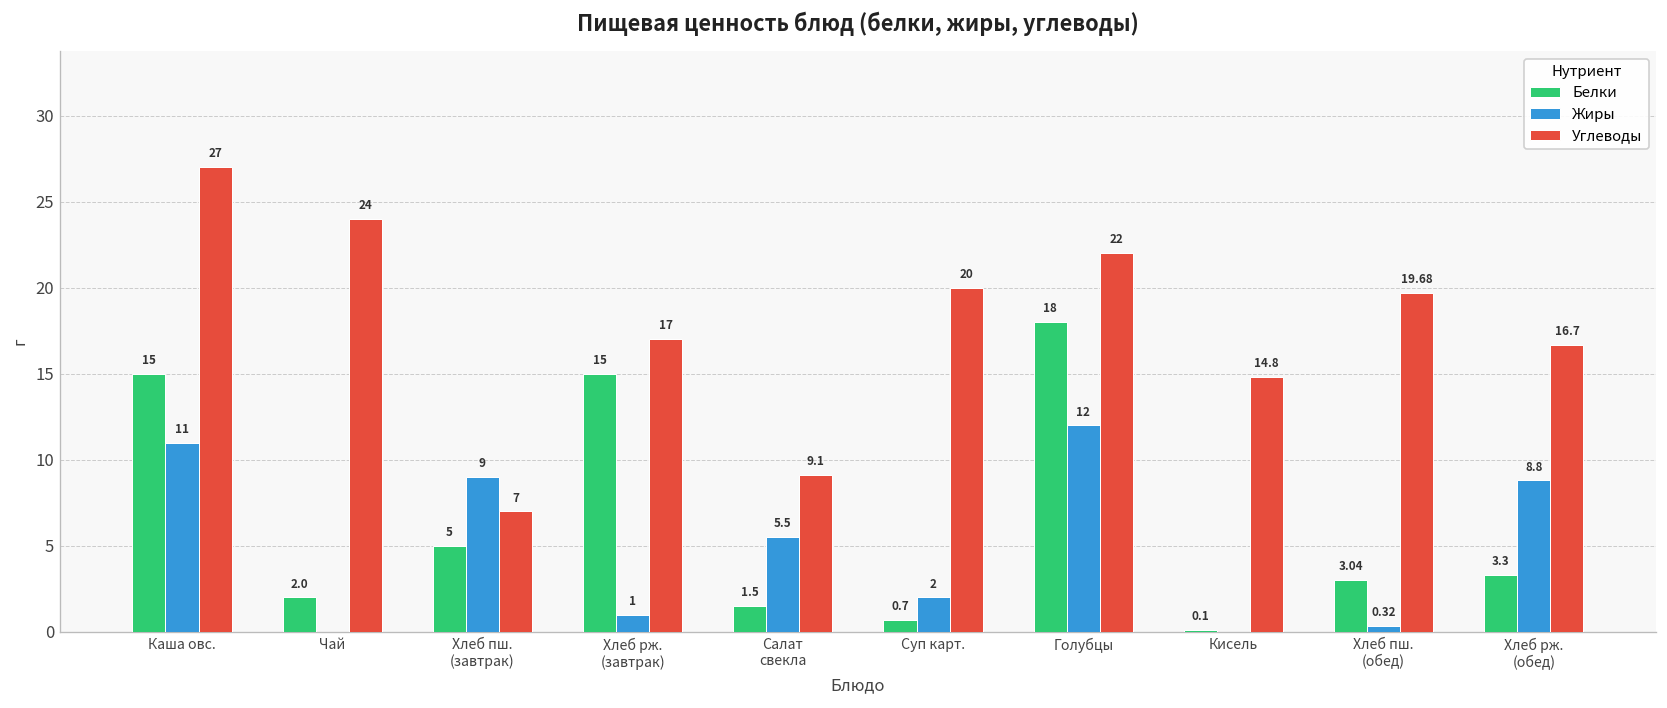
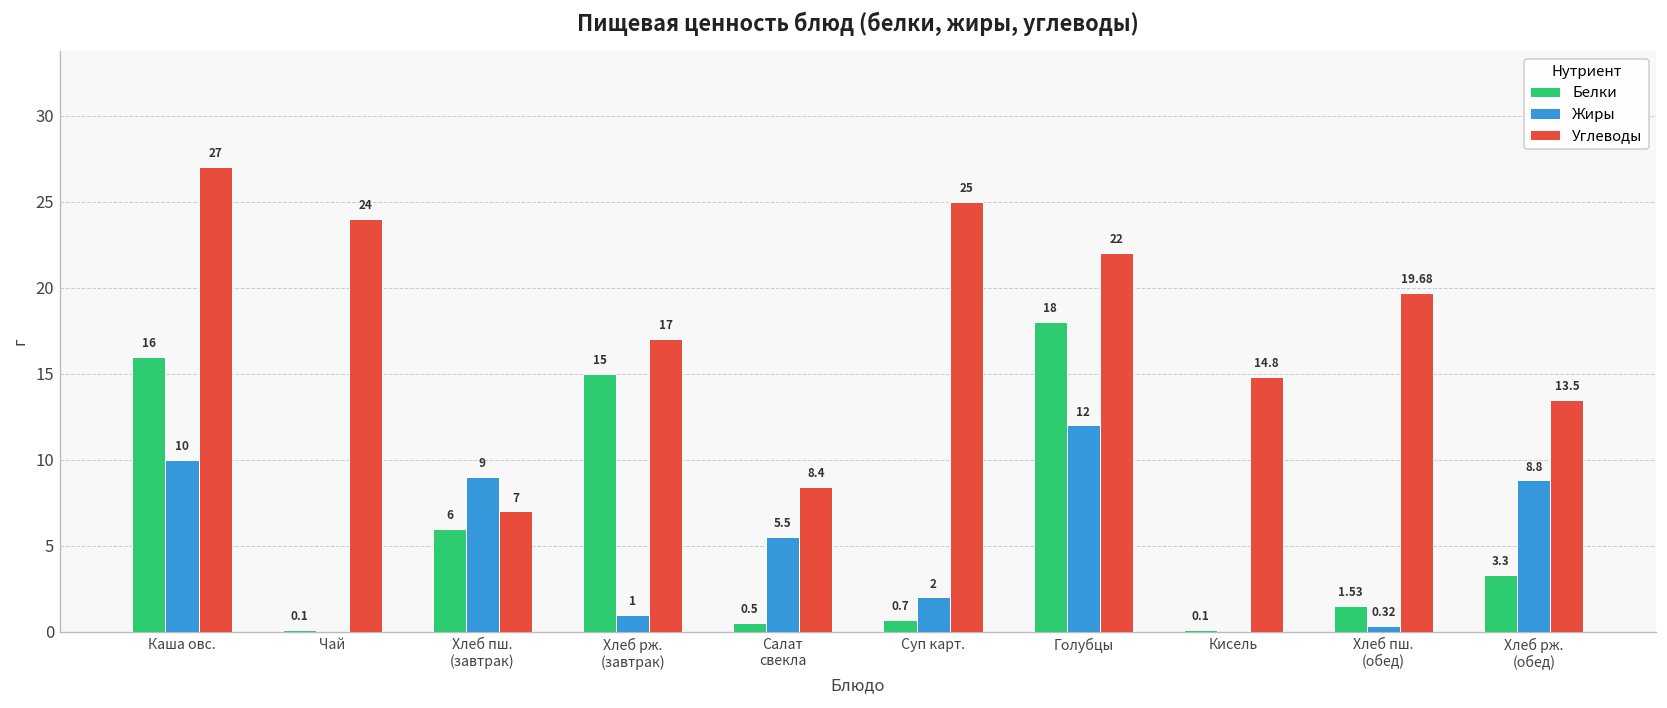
  {
    "Белки": {
-     "Каша овс.": 15,
-     "Чай": 2.0,
-     "Хлеб пш. (завтрак)": 5,
+     "Каша овс.": 16,
+     "Чай": 0.1,
+     "Хлеб пш. (завтрак)": 6,
      "Хлеб рж. (завтрак)": 15,
-     "Салат свекла": 1.5,
+     "Салат свекла": 0.5,
      "Суп карт.": 0.7,
      "Голубцы": 18,
      "Кисель": 0.1,
-     "Хлеб пш. (обед)": 3.04,
+     "Хлеб пш. (обед)": 1.53,
      "Хлеб рж. (обед)": 3.3
    },
    "Жиры": {
-     "Каша овс.": 11,
+     "Каша овс.": 10,
      "Хлеб пш. (завтрак)": 9,
      "Хлеб рж. (завтрак)": 1,
      "Салат свекла": 5.5,
      "Суп карт.": 2,
      "Голубцы": 12,
      "Хлеб пш. (обед)": 0.32,
      "Хлеб рж. (обед)": 8.8
    },
    "Углеводы": {
      "Каша овс.": 27,
      "Чай": 24,
      "Хлеб пш. (завтрак)": 7,
      "Хлеб рж. (завтрак)": 17,
-     "Салат свекла": 9.1,
-     "Суп карт.": 20,
+     "Салат свекла": 8.4,
+     "Суп карт.": 25,
      "Голубцы": 22,
      "Кисель": 14.8,
      "Хлеб пш. (обед)": 19.68,
-     "Хлеб рж. (обед)": 16.7
+     "Хлеб рж. (обед)": 13.5
    }
  }
